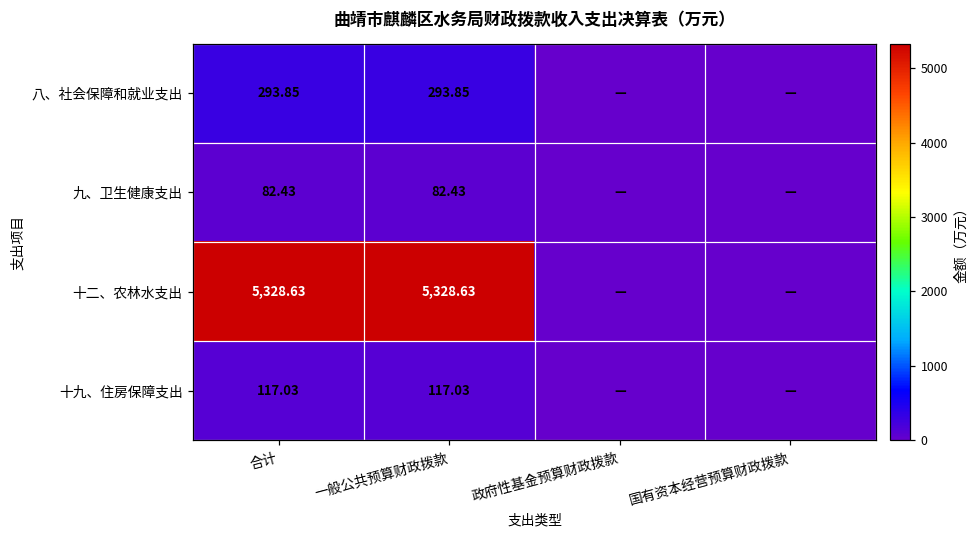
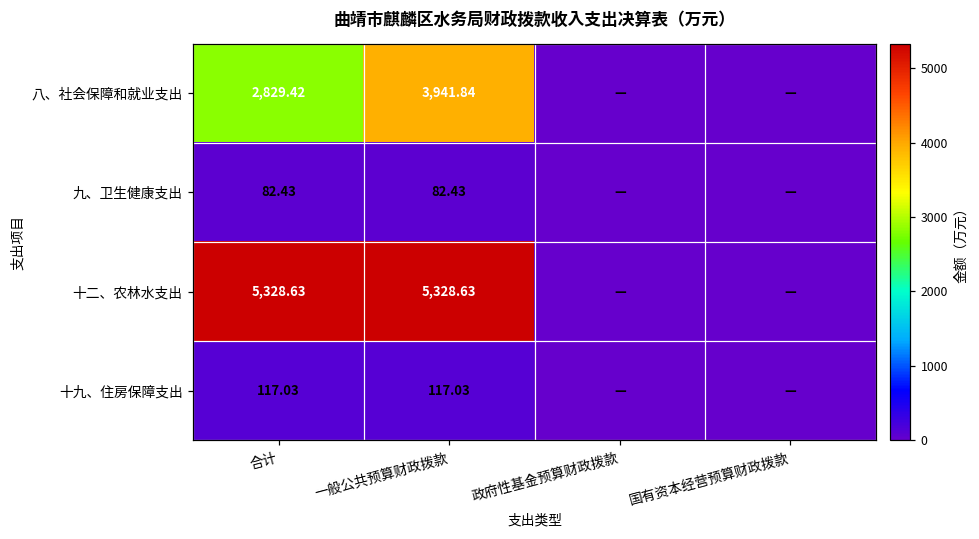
  {
    "八、社会保障和就业支出": {
-     "合计": "293.85",
-     "一般公共预算财政拨款": "293.85"
+     "合计": "2,829.42",
+     "一般公共预算财政拨款": "3,941.84"
    },
    "九、卫生健康支出": {
      "合计": "82.43",
      "一般公共预算财政拨款": "82.43"
    },
    "十二、农林水支出": {
      "合计": "5,328.63",
      "一般公共预算财政拨款": "5,328.63"
    },
    "十九、住房保障支出": {
      "合计": "117.03",
      "一般公共预算财政拨款": "117.03"
    }
  }
